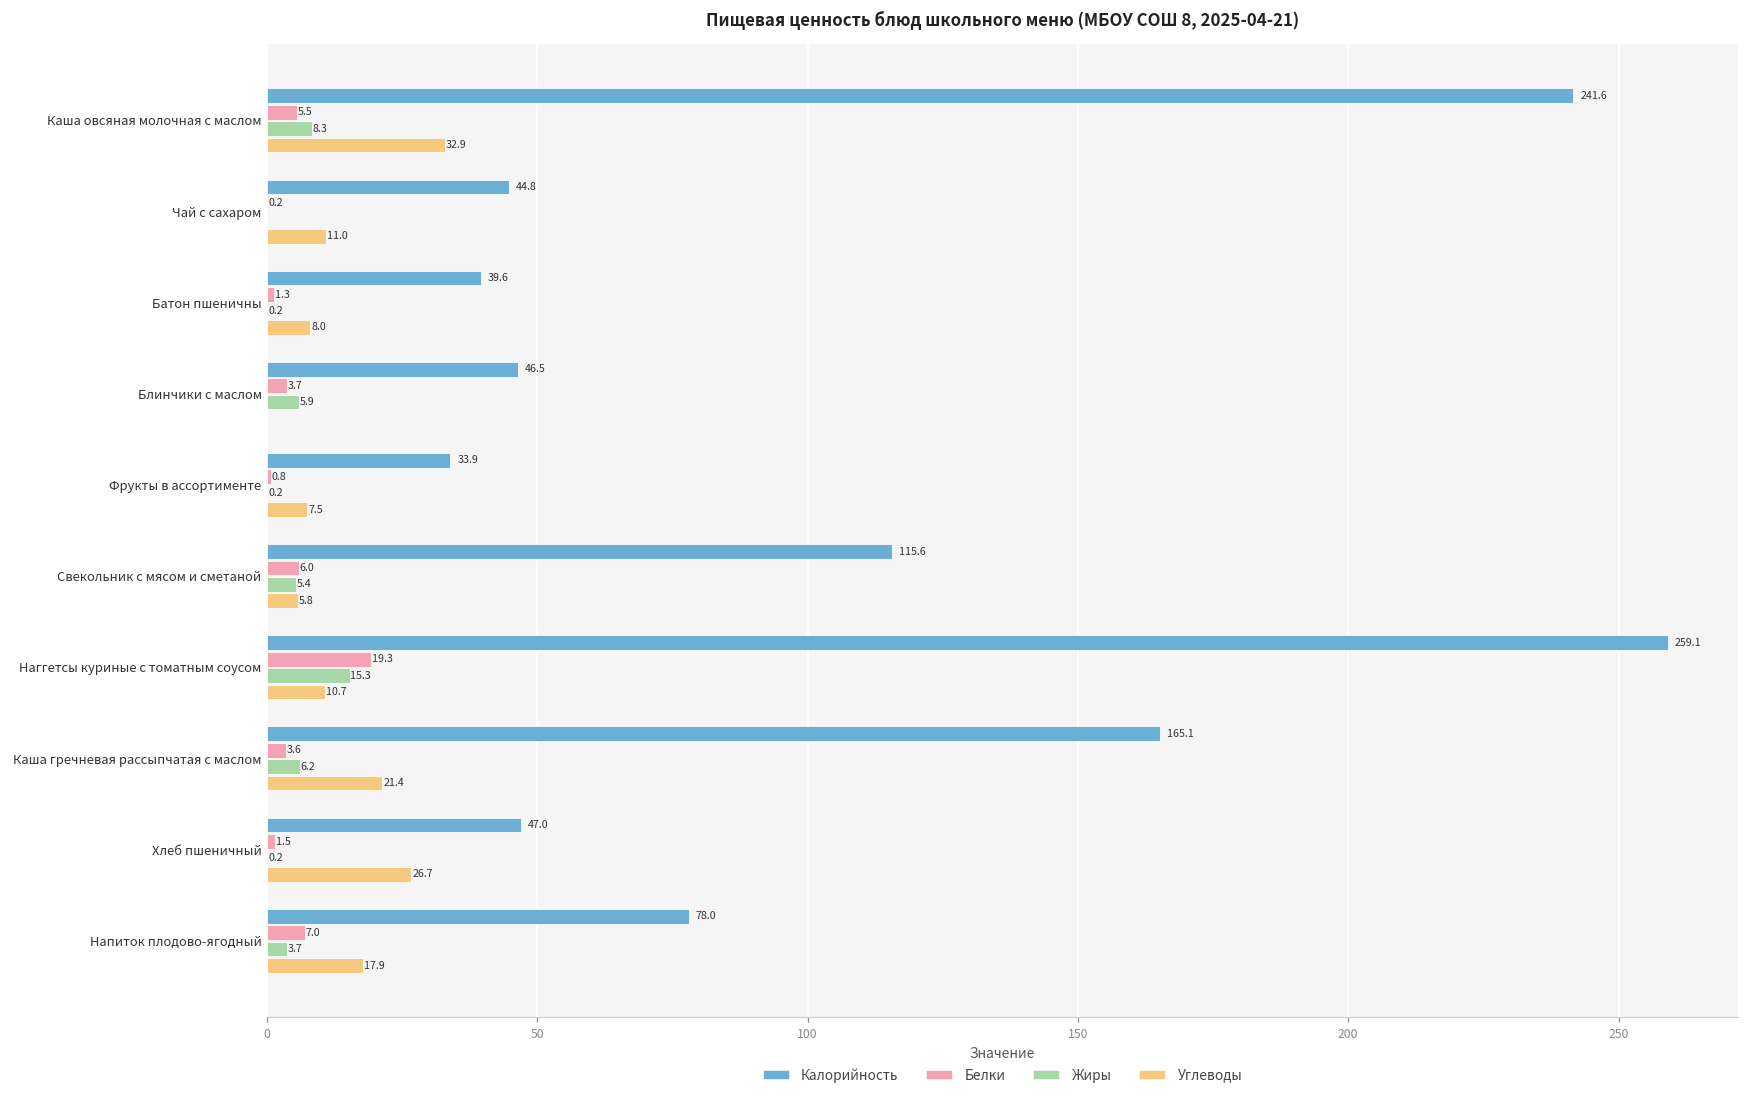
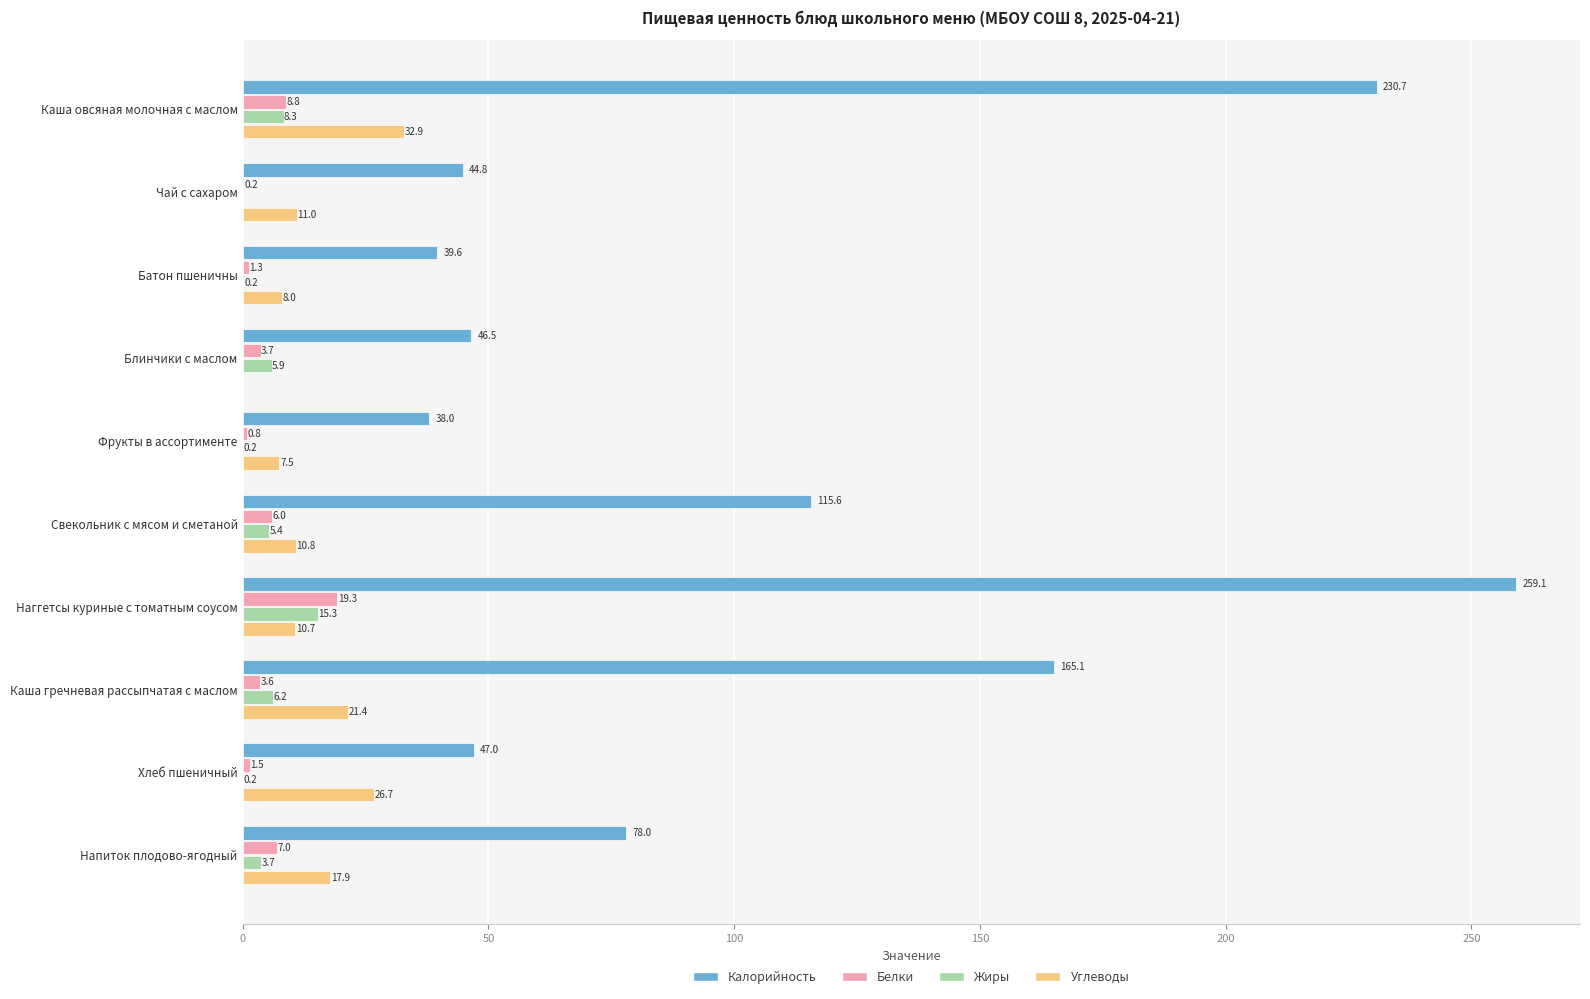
  {
    "Калорийность": {
-     "Каша овсяная молочная с маслом": 241.6,
+     "Каша овсяная молочная с маслом": 230.7,
      "Чай с сахаром": 44.8,
      "Батон пшеничны": 39.6,
      "Блинчики с маслом": 46.5,
-     "Фрукты в ассортименте": 33.9,
+     "Фрукты в ассортименте": 38.0,
      "Свекольник с мясом и сметаной": 115.6,
      "Наггетсы куриные с томатным соусом": 259.1,
      "Каша гречневая рассыпчатая с маслом": 165.1,
      "Хлеб пшеничный": 47.0,
      "Напиток плодово-ягодный": 78.0
    },
    "Белки": {
-     "Каша овсяная молочная с маслом": 5.5,
+     "Каша овсяная молочная с маслом": 8.8,
      "Чай с сахаром": 0.2,
      "Батон пшеничны": 1.3,
      "Блинчики с маслом": 3.7,
      "Фрукты в ассортименте": 0.8,
      "Свекольник с мясом и сметаной": 6.0,
      "Наггетсы куриные с томатным соусом": 19.3,
      "Каша гречневая рассыпчатая с маслом": 3.6,
      "Хлеб пшеничный": 1.5,
      "Напиток плодово-ягодный": 7.0
    },
    "Жиры": {
      "Каша овсяная молочная с маслом": 8.3,
      "Батон пшеничны": 0.2,
      "Блинчики с маслом": 5.9,
      "Фрукты в ассортименте": 0.2,
      "Свекольник с мясом и сметаной": 5.4,
      "Наггетсы куриные с томатным соусом": 15.3,
      "Каша гречневая рассыпчатая с маслом": 6.2,
      "Хлеб пшеничный": 0.2,
      "Напиток плодово-ягодный": 3.7
    },
    "Углеводы": {
      "Каша овсяная молочная с маслом": 32.9,
      "Чай с сахаром": 11.0,
      "Батон пшеничны": 8.0,
      "Фрукты в ассортименте": 7.5,
-     "Свекольник с мясом и сметаной": 5.8,
+     "Свекольник с мясом и сметаной": 10.8,
      "Наггетсы куриные с томатным соусом": 10.7,
      "Каша гречневая рассыпчатая с маслом": 21.4,
      "Хлеб пшеничный": 26.7,
      "Напиток плодово-ягодный": 17.9
    }
  }
